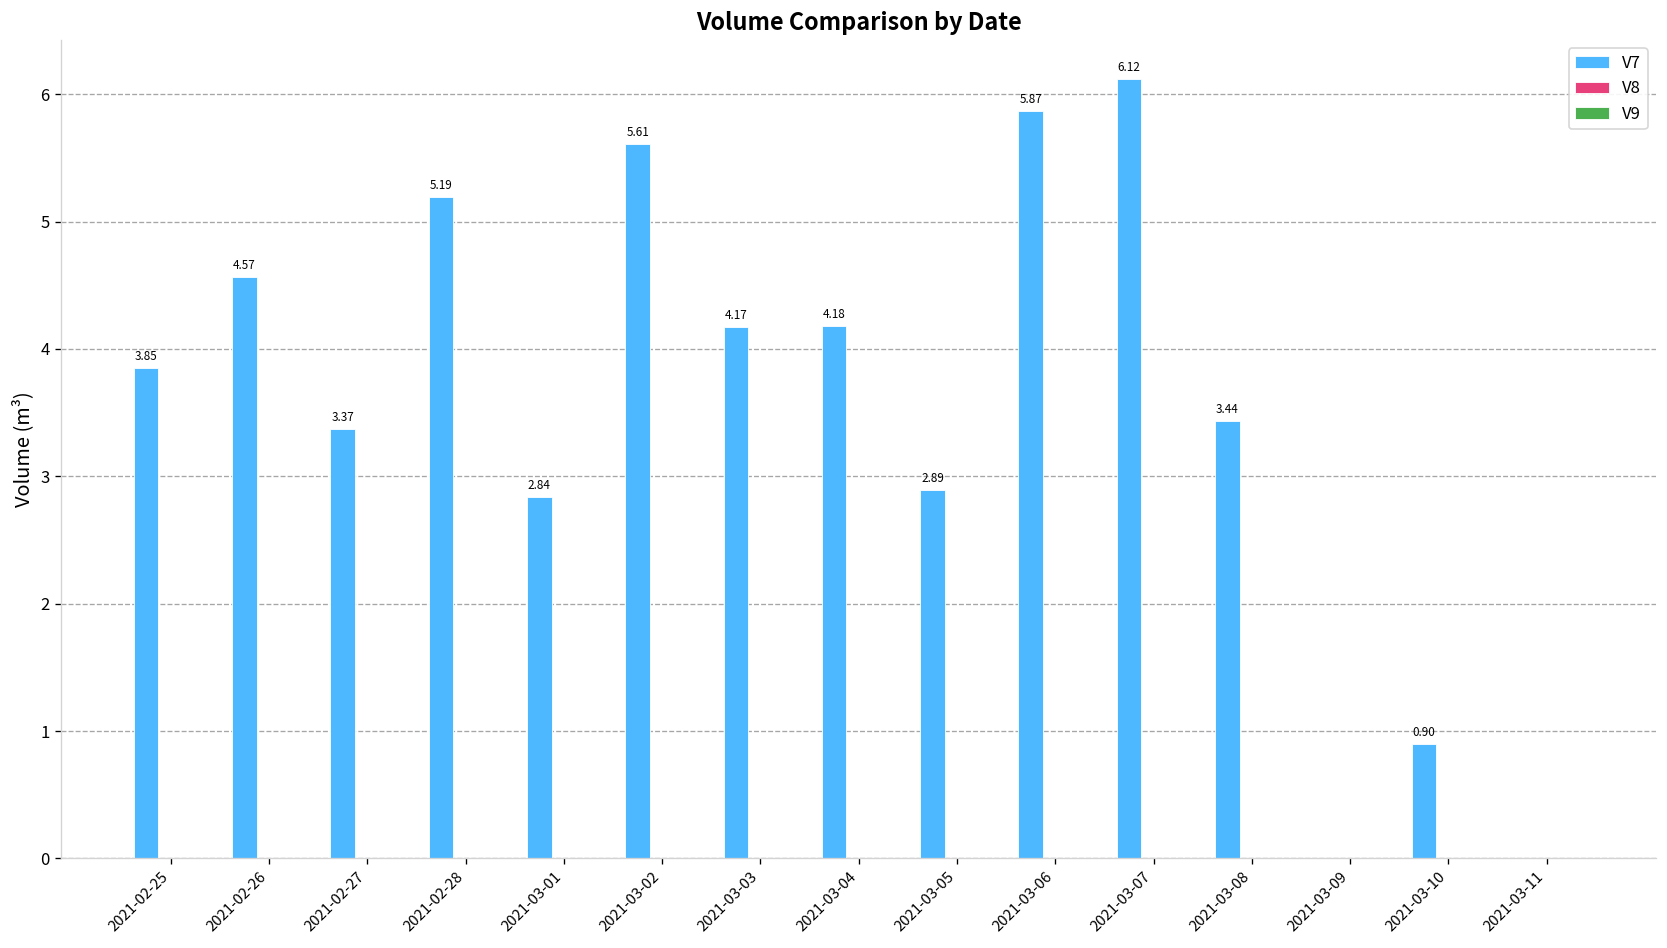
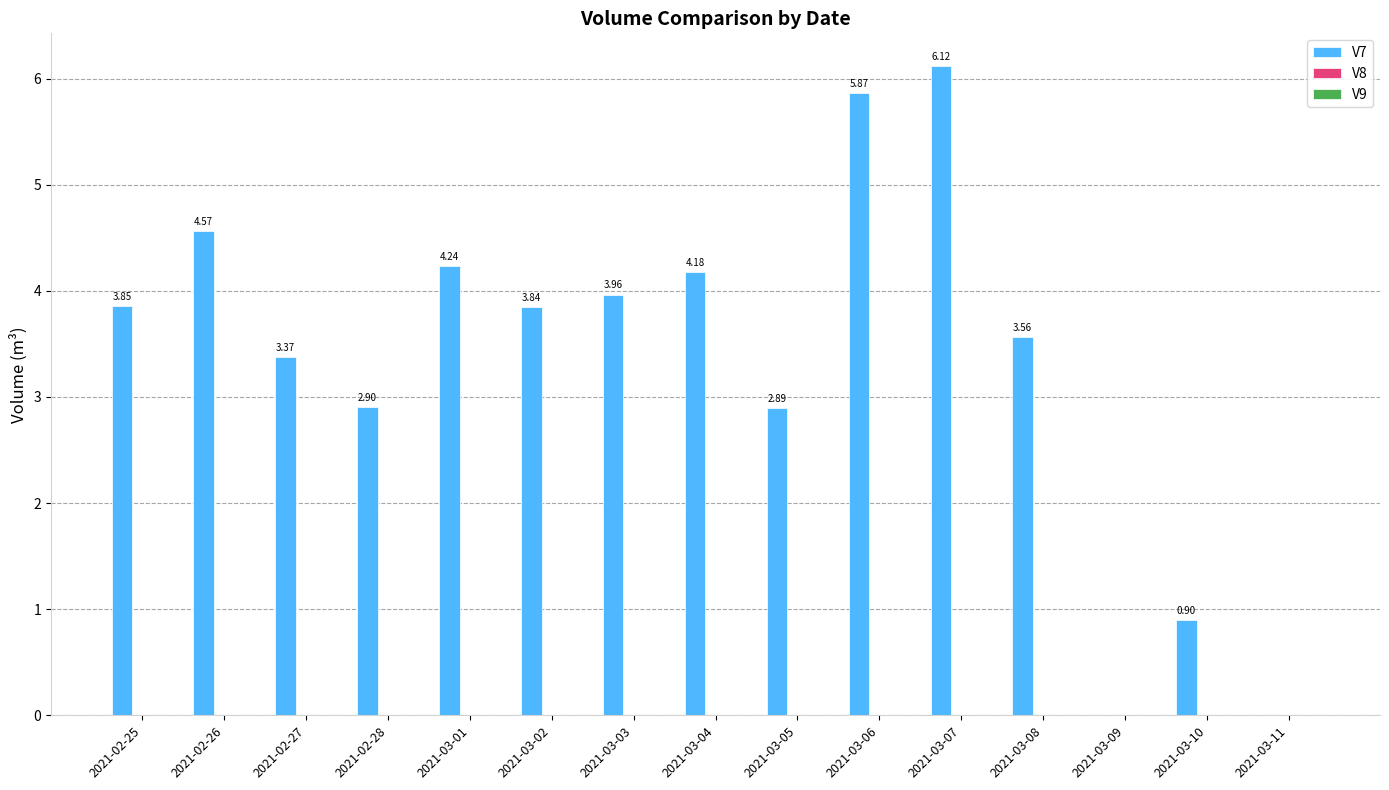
  {
    "V7": {
      "2021-02-25": 3.85,
      "2021-02-26": 4.57,
      "2021-02-27": 3.37,
-     "2021-02-28": 5.19,
-     "2021-03-01": 2.84,
-     "2021-03-02": 5.61,
-     "2021-03-03": 4.17,
+     "2021-02-28": 2.90,
+     "2021-03-01": 4.24,
+     "2021-03-02": 3.84,
+     "2021-03-03": 3.96,
      "2021-03-04": 4.18,
      "2021-03-05": 2.89,
      "2021-03-06": 5.87,
      "2021-03-07": 6.12,
-     "2021-03-08": 3.44,
+     "2021-03-08": 3.56,
      "2021-03-10": 0.90
    },
    "V8": {
      "2021-02-25": 0.00,
      "2021-02-26": 0.00,
      "2021-02-27": 0.00,
      "2021-02-28": 0.00,
      "2021-03-01": 0.00,
      "2021-03-02": 0.00,
      "2021-03-03": 0.00,
      "2021-03-04": 0.00,
      "2021-03-05": 0.00,
      "2021-03-06": 0.00,
      "2021-03-07": 0.00,
      "2021-03-08": 0.00,
      "2021-03-09": 0.00,
      "2021-03-10": 0.00,
      "2021-03-11": 0.00
    },
    "V9": {
      "2021-02-25": 0.00,
      "2021-02-26": 0.00,
      "2021-02-27": 0.00,
      "2021-02-28": 0.00,
      "2021-03-01": 0.00,
      "2021-03-02": 0.00,
      "2021-03-03": 0.00,
      "2021-03-04": 0.00,
      "2021-03-05": 0.00,
      "2021-03-06": 0.00,
      "2021-03-07": 0.00,
      "2021-03-08": 0.00,
      "2021-03-09": 0.00,
      "2021-03-10": 0.00,
      "2021-03-11": 0.00
    }
  }
